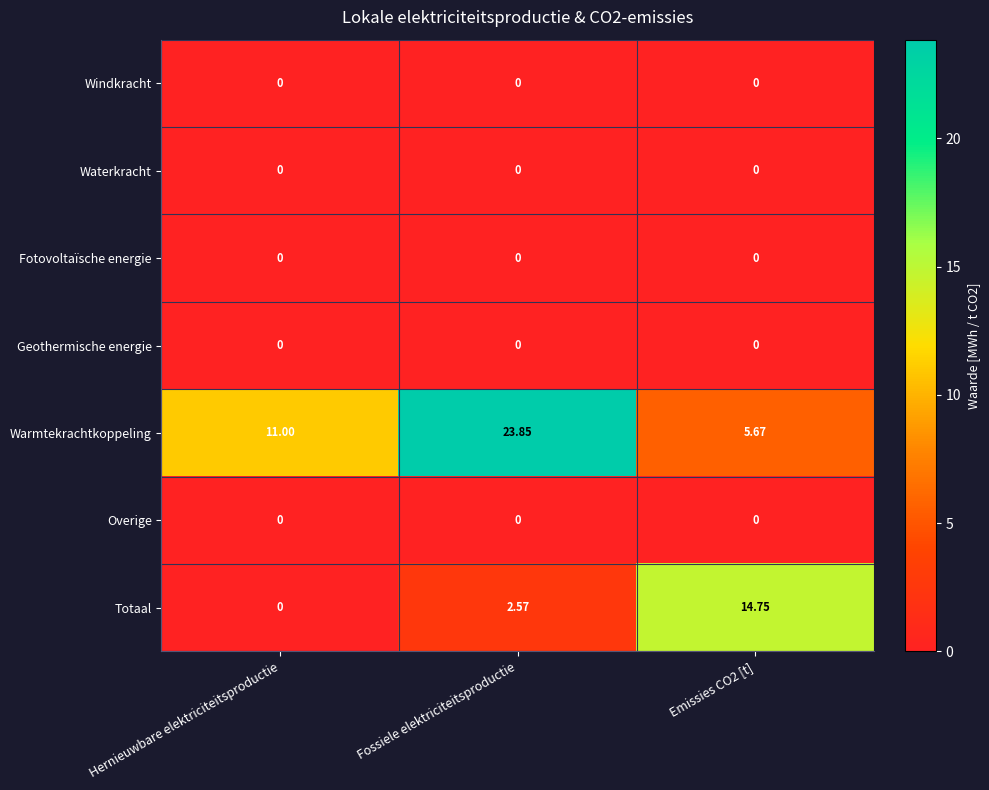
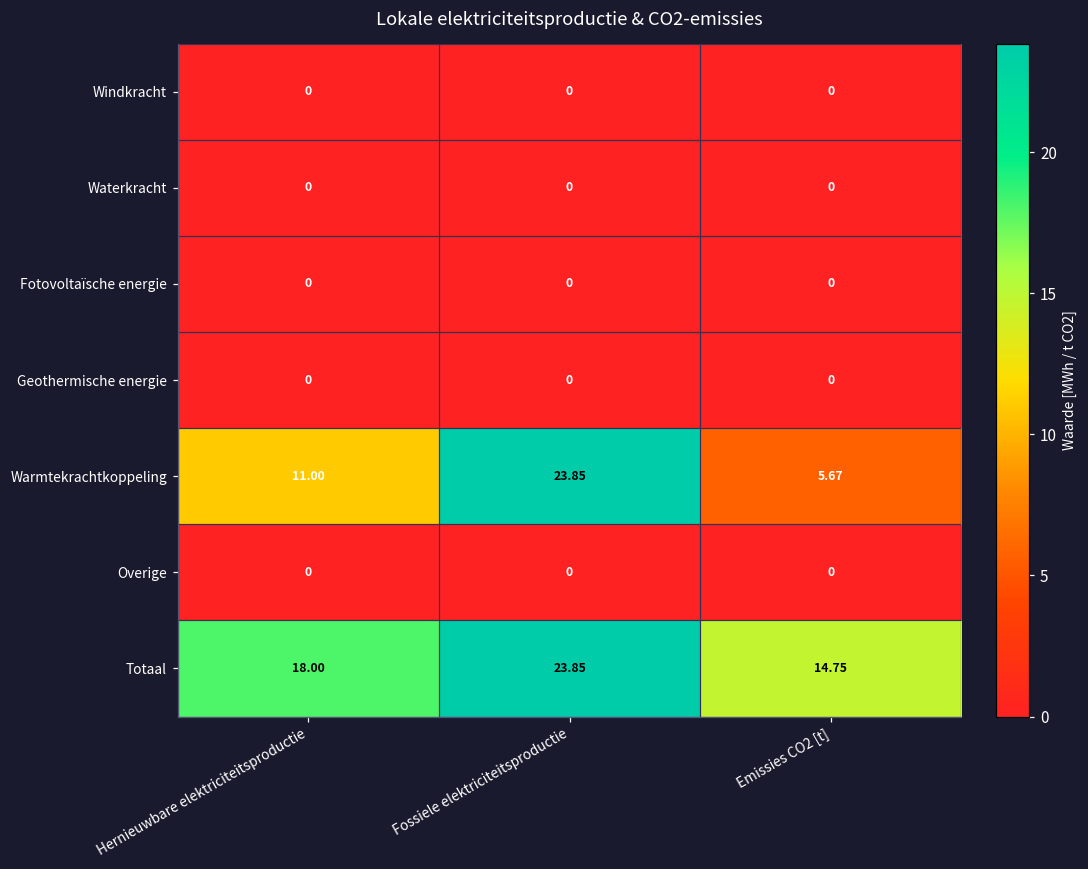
  {
    "Windkracht": {
      "Hernieuwbare elektriciteitsproductie": 0,
      "Fossiele elektriciteitsproductie": 0,
      "Emissies CO2 [t]": 0
    },
    "Waterkracht": {
      "Hernieuwbare elektriciteitsproductie": 0,
      "Fossiele elektriciteitsproductie": 0,
      "Emissies CO2 [t]": 0
    },
    "Fotovoltaïsche energie": {
      "Hernieuwbare elektriciteitsproductie": 0,
      "Fossiele elektriciteitsproductie": 0,
      "Emissies CO2 [t]": 0
    },
    "Geothermische energie": {
      "Hernieuwbare elektriciteitsproductie": 0,
      "Fossiele elektriciteitsproductie": 0,
      "Emissies CO2 [t]": 0
    },
    "Warmtekrachtkoppeling": {
      "Hernieuwbare elektriciteitsproductie": 11.00,
      "Fossiele elektriciteitsproductie": 23.85,
      "Emissies CO2 [t]": 5.67
    },
    "Overige": {
      "Hernieuwbare elektriciteitsproductie": 0,
      "Fossiele elektriciteitsproductie": 0,
      "Emissies CO2 [t]": 0
    },
    "Totaal": {
-     "Hernieuwbare elektriciteitsproductie": 0,
-     "Fossiele elektriciteitsproductie": 2.57,
+     "Hernieuwbare elektriciteitsproductie": 18.00,
+     "Fossiele elektriciteitsproductie": 23.85,
      "Emissies CO2 [t]": 14.75
    }
  }
